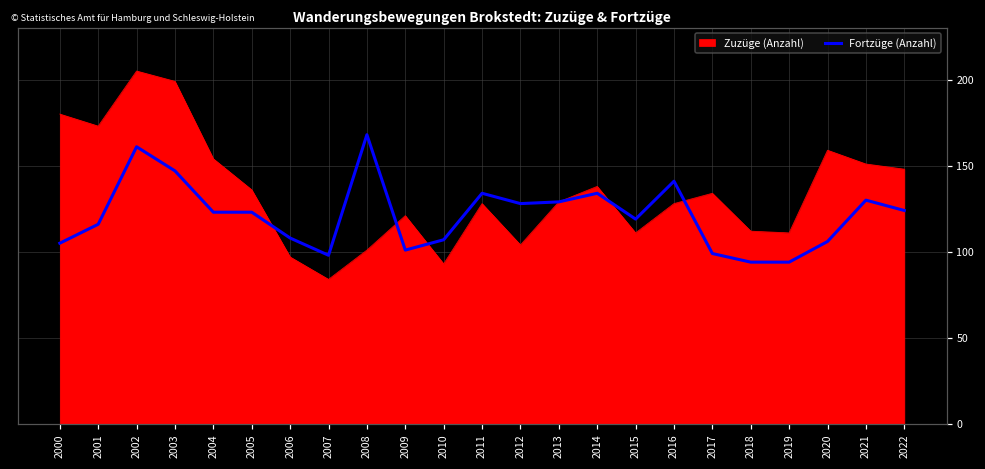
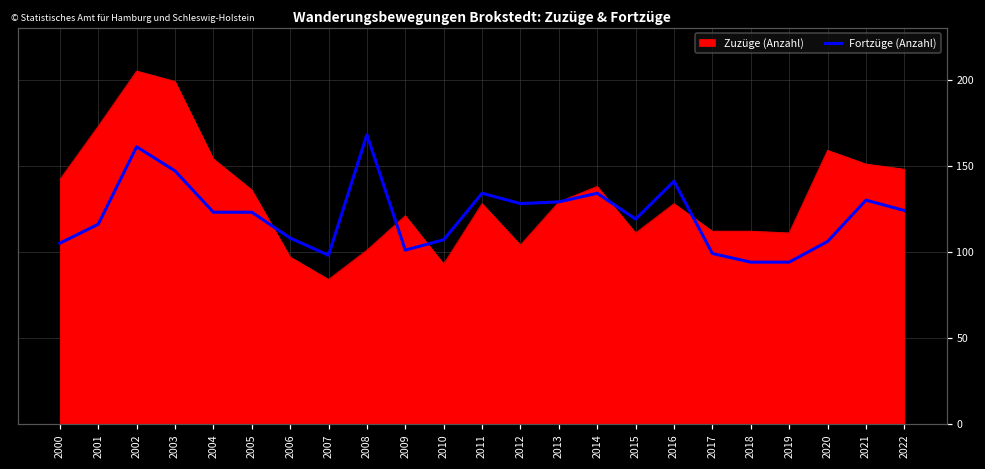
  {
    "Zuzüge (Anzahl)": {
-     "2000": 180,
+     "2000": 142,
      "2001": 173,
      "2002": 205,
      "2003": 199,
      "2004": 154,
      "2005": 136,
      "2006": 97,
      "2007": 84,
      "2008": 101,
      "2009": 121,
      "2010": 93,
      "2011": 128,
      "2012": 104,
      "2014": 138,
      "2015": 111,
      "2016": 128,
-     "2017": 134,
+     "2017": 112,
      "2018": 112,
      "2019": 111,
      "2020": 159,
      "2021": 151,
      "2022": 148
    },
    "Fortzüge (Anzahl)": {
      "2000": 105,
      "2001": 116,
      "2002": 161,
      "2003": 147,
      "2004": 123,
      "2005": 123,
      "2006": 108,
      "2007": 98,
      "2008": 168,
      "2009": 101,
      "2010": 107,
      "2011": 134,
      "2012": 128,
      "2014": 134,
      "2015": 119,
      "2016": 141,
      "2017": 99,
      "2018": 94,
      "2019": 94,
      "2020": 106,
      "2021": 130,
      "2022": 124
    }
  }
